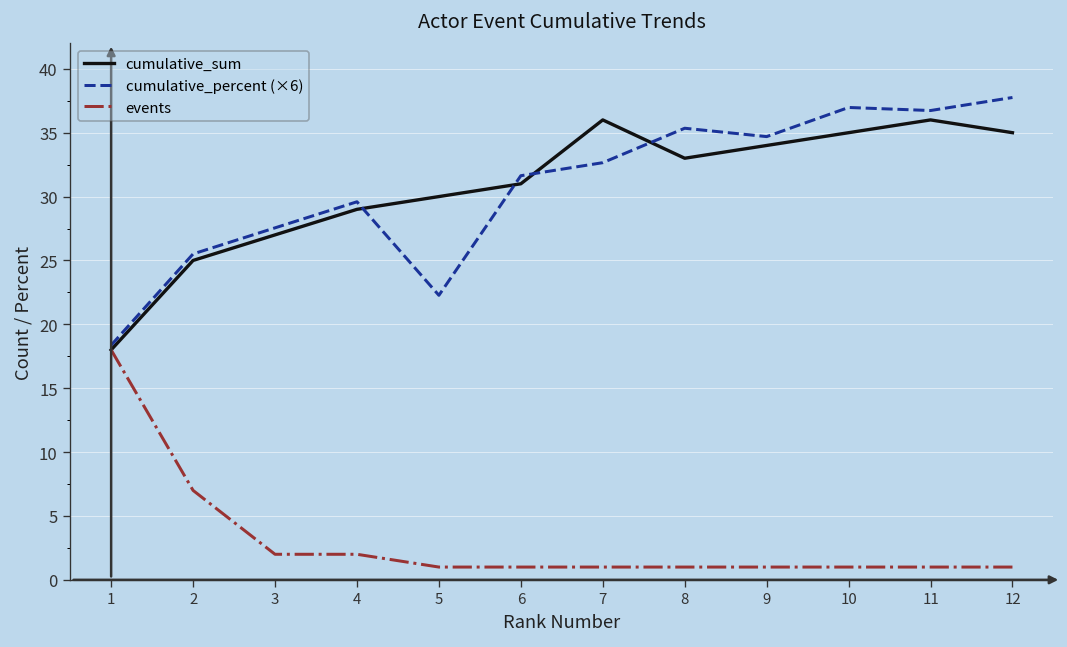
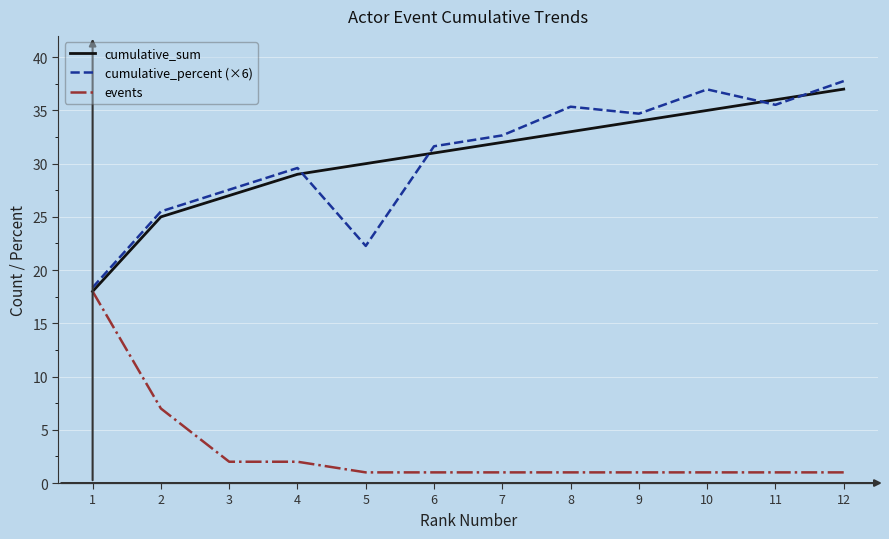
  {
    "cumulative_sum": {
      "2": 25,
      "3": 27,
      "4": 29,
      "5": 30,
      "6": 31,
-     "7": 36,
+     "7": 32,
      "8": 33,
      "9": 34,
      "10": 35,
      "11": 36,
-     "12": 35
+     "12": 37
    },
    "cumulative_percent (×6)": {
      "1": 18.4,
      "2": 25.5,
      "3": 27.6,
      "4": 29.6,
      "5": 22.3,
      "6": 31.6,
      "7": 32.7,
      "8": 35.3,
      "9": 34.7,
      "10": 37.0,
-     "11": 36.7,
+     "11": 35.5,
      "12": 37.8
    },
    "events": {
      "2": 7.0,
      "3": 2.0,
      "4": 2.0,
      "5": 1.0,
      "6": 1.0,
      "7": 1.0,
      "8": 1.0,
      "9": 1.0,
      "10": 1.0,
      "11": 1.0,
      "12": 1.0
    }
  }
